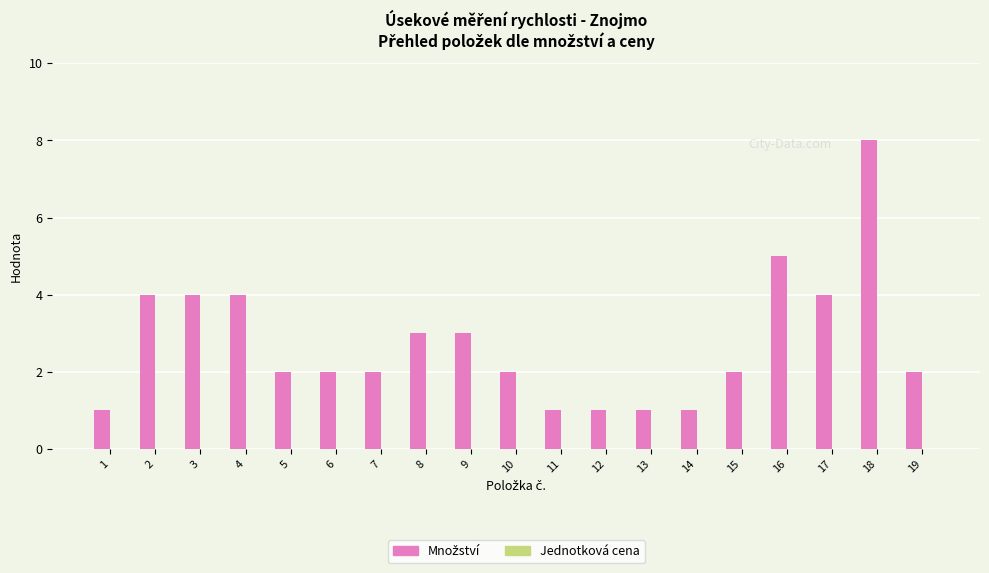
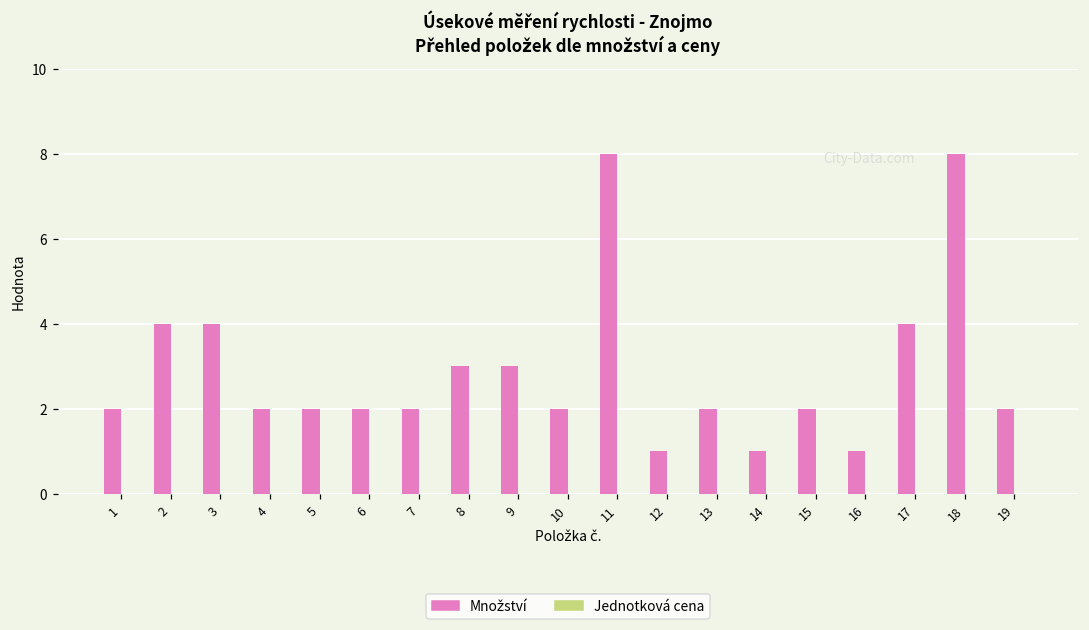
  {
    "Množství": {
-     "1": 1,
+     "1": 2,
      "2": 4,
      "3": 4,
-     "4": 4,
+     "4": 2,
      "5": 2,
      "6": 2,
      "7": 2,
      "8": 3,
      "9": 3,
      "10": 2,
-     "11": 1,
+     "11": 8,
      "12": 1,
-     "13": 1,
+     "13": 2,
      "14": 1,
      "15": 2,
-     "16": 5,
+     "16": 1,
      "17": 4,
      "18": 8,
      "19": 2
    },
    "Jednotková cena": {
      "1": 0,
      "2": 0,
      "3": 0,
      "4": 0,
      "5": 0,
      "6": 0,
      "7": 0,
      "8": 0,
      "9": 0,
      "10": 0,
      "11": 0,
      "12": 0,
      "13": 0,
      "14": 0,
      "15": 0,
      "16": 0,
      "17": 0,
      "18": 0,
      "19": 0
    }
  }
